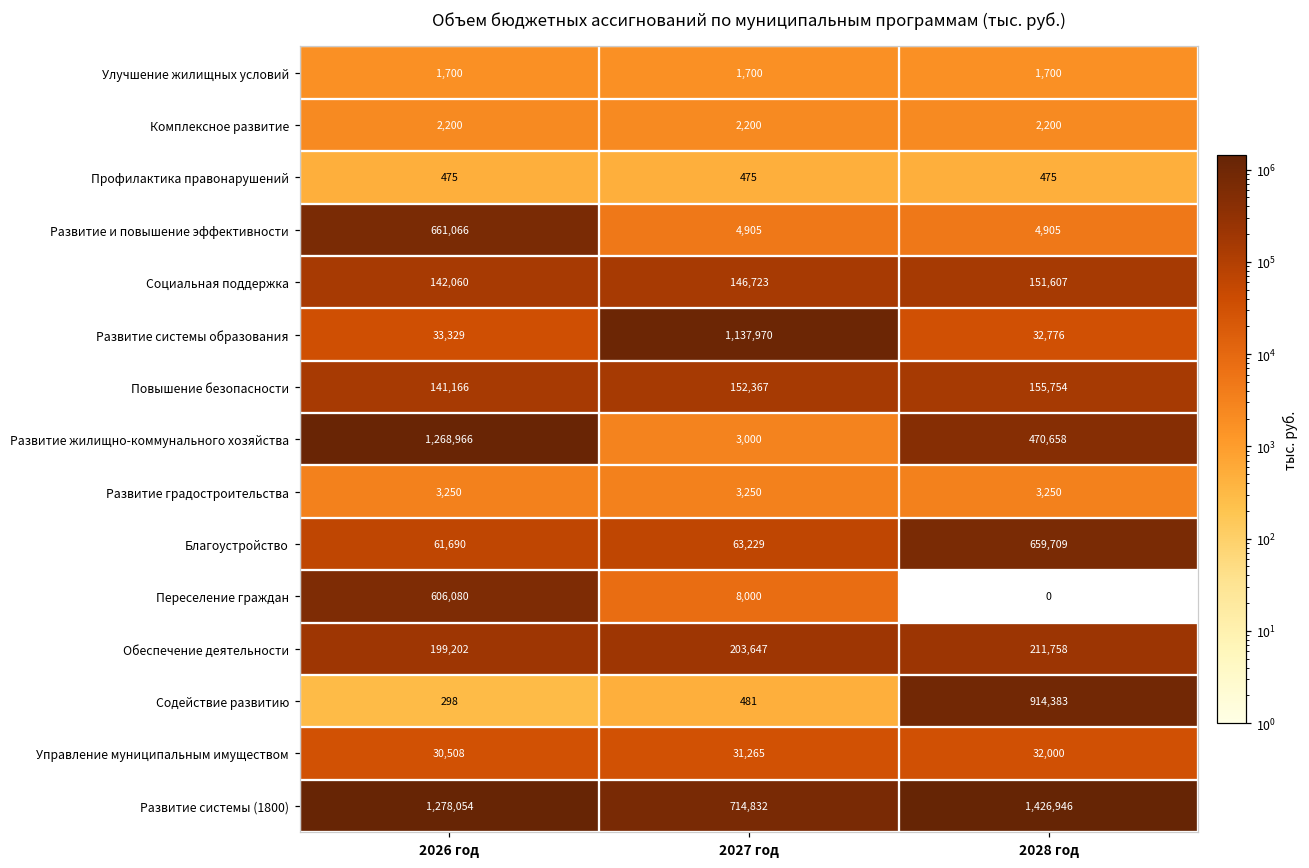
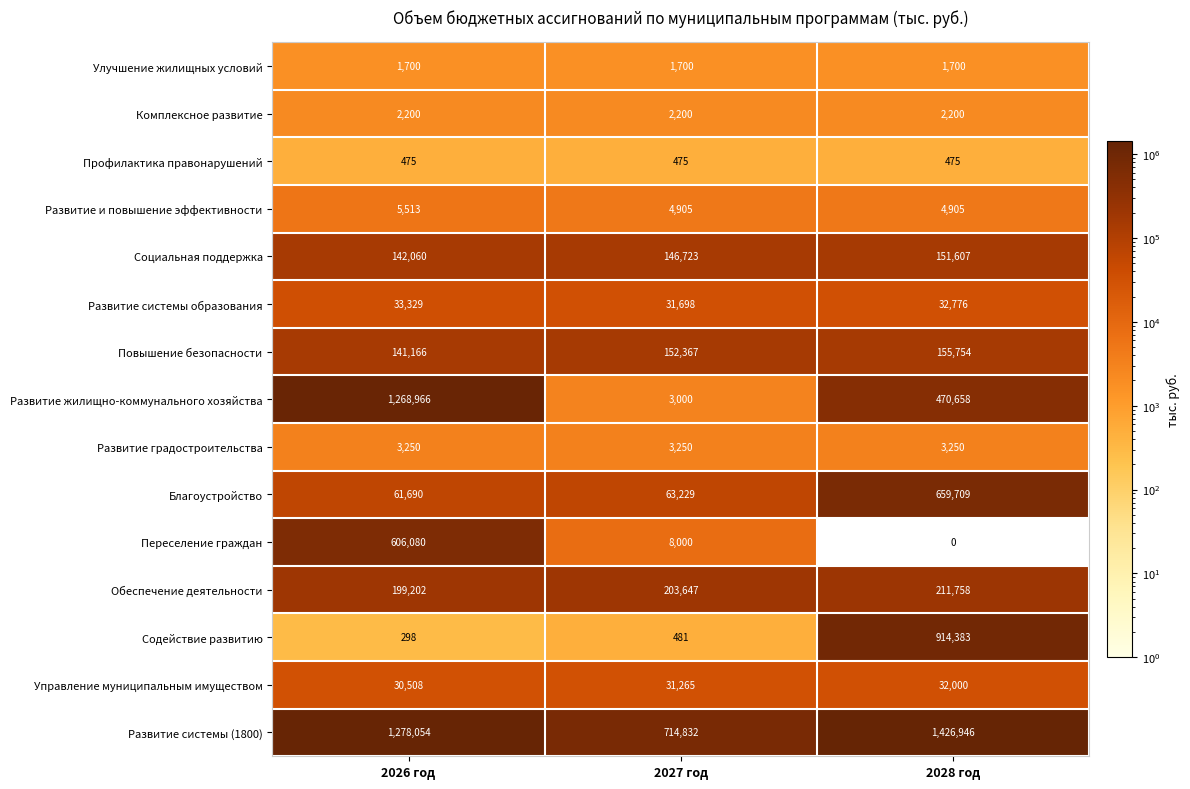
  {
    "Улучшение жилищных условий": {
      "2026 год": "1,700",
      "2027 год": "1,700",
      "2028 год": "1,700"
    },
    "Комплексное развитие": {
      "2026 год": "2,200",
      "2027 год": "2,200",
      "2028 год": "2,200"
    },
    "Профилактика правонарушений": {
      "2026 год": "475",
      "2027 год": "475",
      "2028 год": "475"
    },
    "Развитие и повышение эффективности": {
-     "2026 год": "661,066",
+     "2026 год": "5,513",
      "2027 год": "4,905",
      "2028 год": "4,905"
    },
    "Социальная поддержка": {
      "2026 год": "142,060",
      "2027 год": "146,723",
      "2028 год": "151,607"
    },
    "Развитие системы образования": {
      "2026 год": "33,329",
-     "2027 год": "1,137,970",
+     "2027 год": "31,698",
      "2028 год": "32,776"
    },
    "Повышение безопасности": {
      "2026 год": "141,166",
      "2027 год": "152,367",
      "2028 год": "155,754"
    },
    "Развитие жилищно-коммунального хозяйства": {
      "2026 год": "1,268,966",
      "2027 год": "3,000",
      "2028 год": "470,658"
    },
    "Развитие градостроительства": {
      "2026 год": "3,250",
      "2027 год": "3,250",
      "2028 год": "3,250"
    },
    "Благоустройство": {
      "2026 год": "61,690",
      "2027 год": "63,229",
      "2028 год": "659,709"
    },
    "Переселение граждан": {
      "2026 год": "606,080",
      "2027 год": "8,000",
      "2028 год": "0"
    },
    "Обеспечение деятельности": {
      "2026 год": "199,202",
      "2027 год": "203,647",
      "2028 год": "211,758"
    },
    "Содействие развитию": {
      "2026 год": "298",
      "2027 год": "481",
      "2028 год": "914,383"
    },
    "Управление муниципальным имуществом": {
      "2026 год": "30,508",
      "2027 год": "31,265",
      "2028 год": "32,000"
    },
    "Развитие системы (1800)": {
      "2026 год": "1,278,054",
      "2027 год": "714,832",
      "2028 год": "1,426,946"
    }
  }
